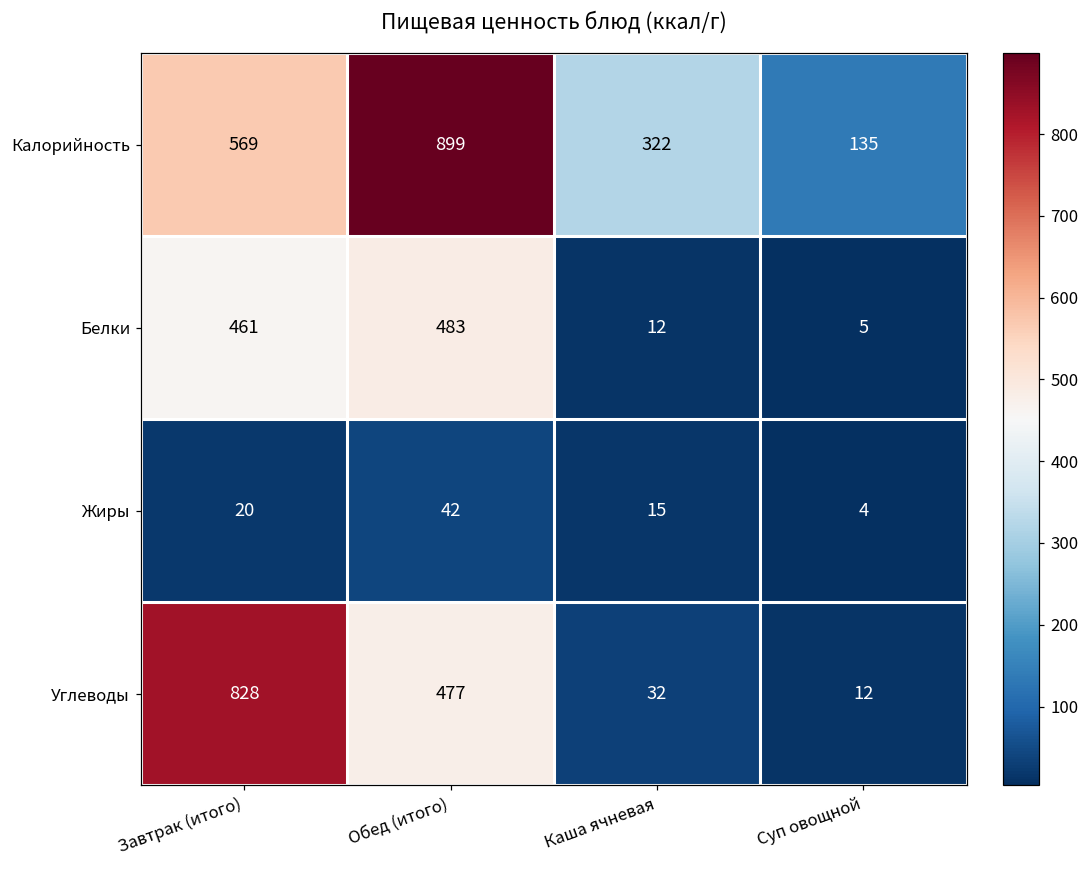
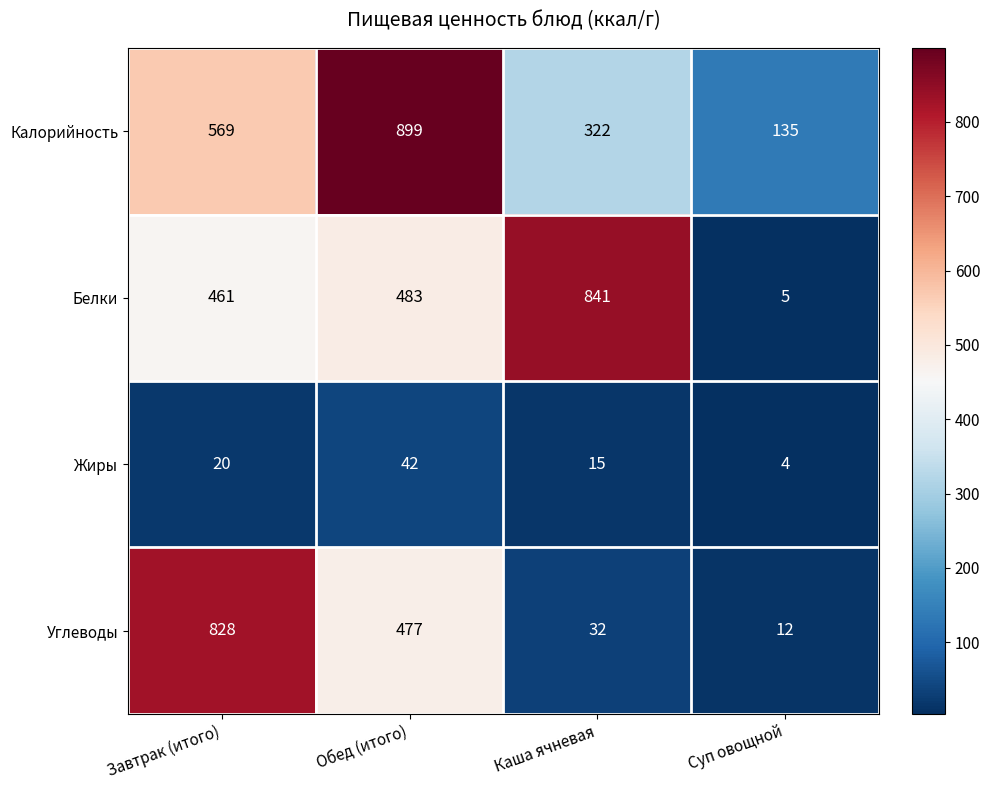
  {
    "Калорийность": {
      "Завтрак (итого)": 569,
      "Обед (итого)": 899,
      "Каша ячневая": 322,
      "Суп овощной": 135
    },
    "Белки": {
      "Завтрак (итого)": 461,
      "Обед (итого)": 483,
-     "Каша ячневая": 12,
+     "Каша ячневая": 841,
      "Суп овощной": 5
    },
    "Жиры": {
      "Завтрак (итого)": 20,
      "Обед (итого)": 42,
      "Каша ячневая": 15,
      "Суп овощной": 4
    },
    "Углеводы": {
      "Завтрак (итого)": 828,
      "Обед (итого)": 477,
      "Каша ячневая": 32,
      "Суп овощной": 12
    }
  }
